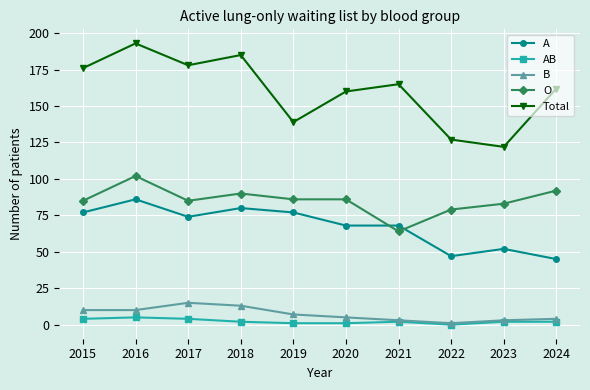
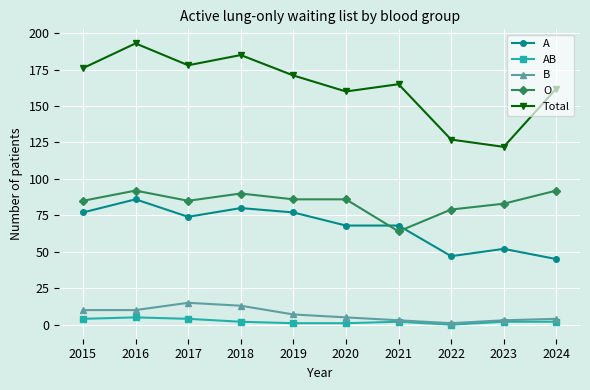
  {
    "B": {
      "2015": 10,
      "2016": 10,
      "2017": 15,
      "2018": 13,
      "2019": 7,
      "2020": 5,
      "2024": 4
    },
    "O": {
      "2015": 85,
-     "2016": 102,
+     "2016": 92,
      "2017": 85,
      "2018": 90,
      "2019": 86,
      "2020": 86,
      "2021": 64,
      "2022": 79,
      "2023": 83,
      "2024": 92
    },
    "Total": {
      "2015": 176,
      "2016": 193,
      "2017": 178,
      "2018": 185,
-     "2019": 139,
+     "2019": 171,
      "2020": 160,
      "2021": 165,
      "2022": 127,
      "2023": 122
    }
  }
